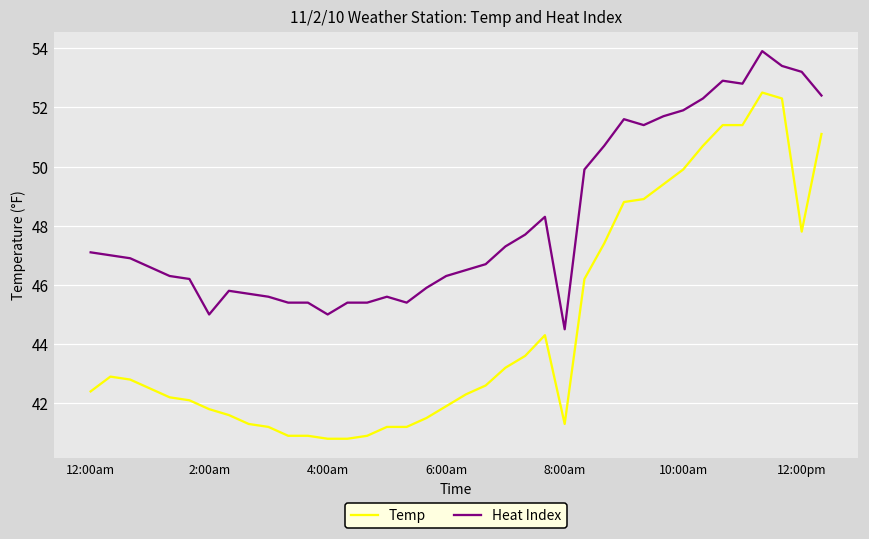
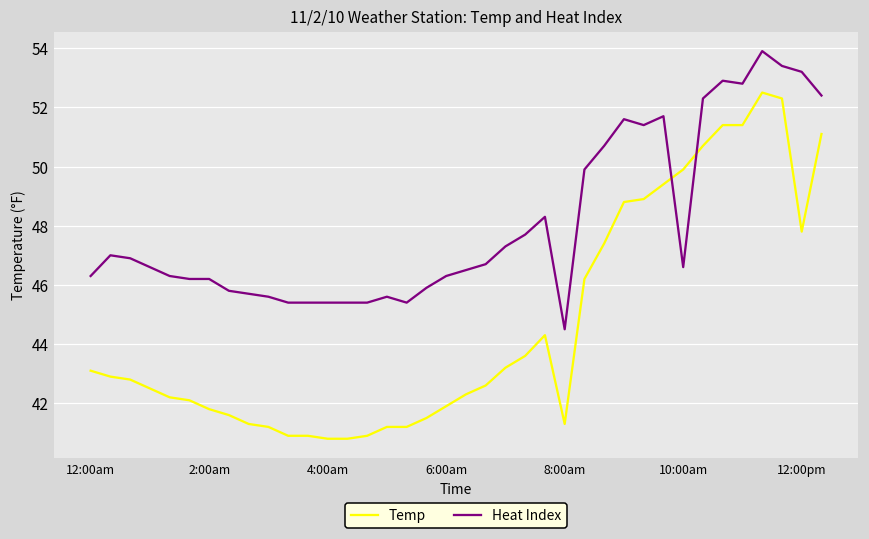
  {
    "Temp": {
-     "12:00am": 42.4,
+     "12:00am": 43.1,
      "2:00am": 41.8,
      "4:00am": 40.8,
      "6:00am": 41.9,
      "8:00am": 41.3,
      "10:00am": 49.9,
      "12:00pm": 47.8
    },
    "Heat Index": {
-     "12:00am": 47.1,
-     "2:00am": 45.0,
-     "4:00am": 45.0,
+     "12:00am": 46.3,
+     "2:00am": 46.2,
+     "4:00am": 45.4,
      "6:00am": 46.3,
      "8:00am": 44.5,
-     "10:00am": 51.9,
+     "10:00am": 46.6,
      "12:00pm": 53.2
    }
  }
